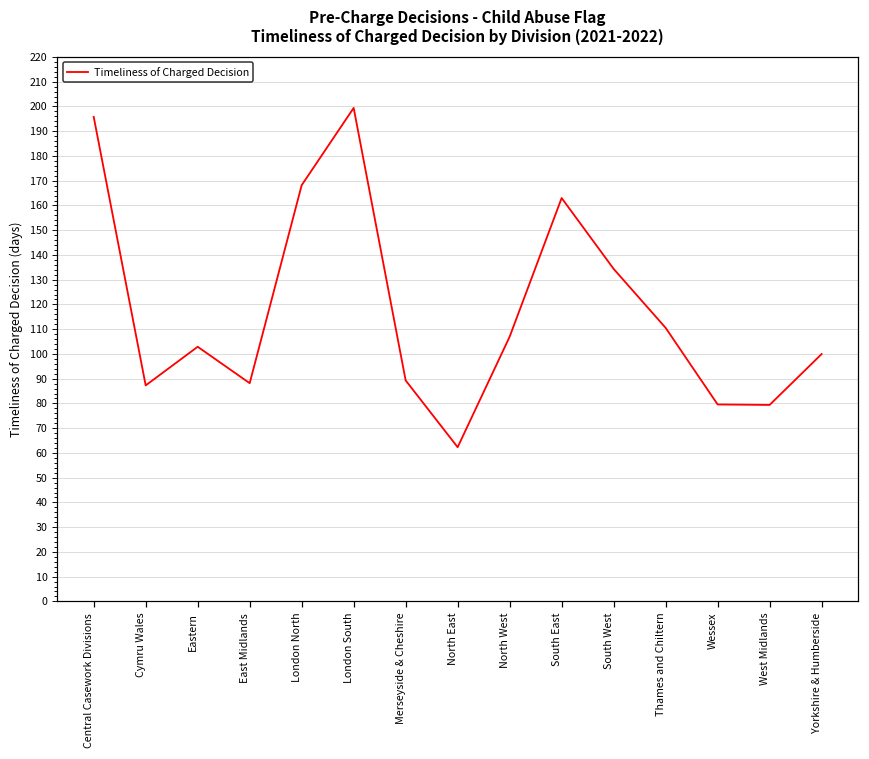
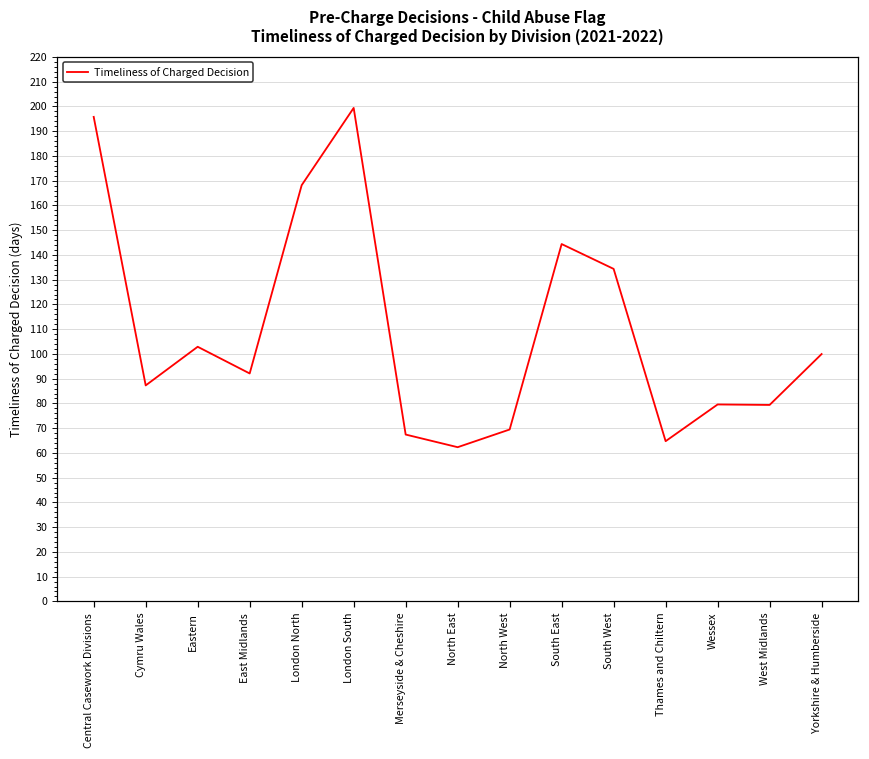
  {
    "Central Casework Divisions": 196,
    "Cymru Wales": 87,
    "Eastern": 103,
-   "East Midlands": 88,
+   "East Midlands": 92,
    "London North": 168,
    "London South": 199,
-   "Merseyside & Cheshire": 89,
+   "Merseyside & Cheshire": 67,
    "North East": 62,
-   "North West": 107,
-   "South East": 163,
+   "North West": 69,
+   "South East": 144,
    "South West": 134,
-   "Thames and Chiltern": 111,
+   "Thames and Chiltern": 65,
    "Wessex": 80,
    "West Midlands": 79,
    "Yorkshire & Humberside": 100
  }
